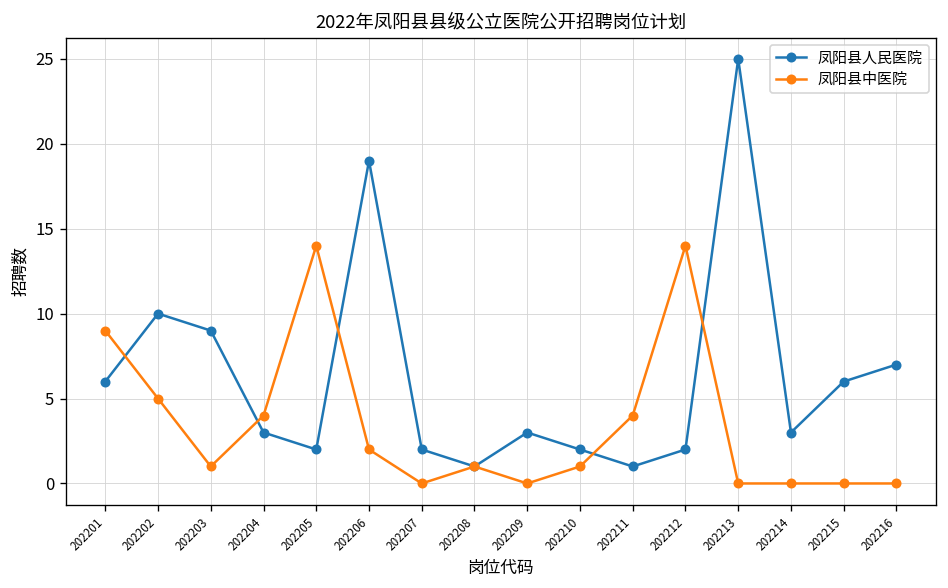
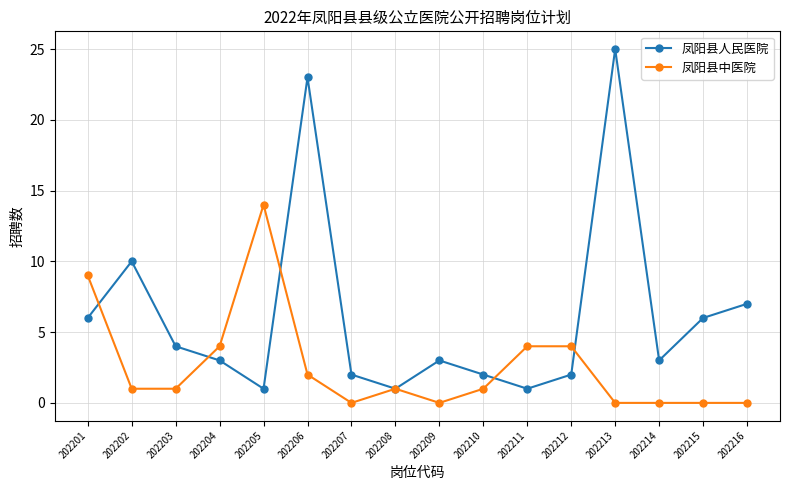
  {
    "凤阳县人民医院": {
      "202201": 6,
      "202202": 10,
-     "202203": 9,
+     "202203": 4,
      "202204": 3,
-     "202205": 2,
-     "202206": 19,
+     "202205": 1,
+     "202206": 23,
      "202207": 2,
      "202209": 3,
      "202210": 2,
      "202211": 1,
      "202212": 2,
      "202213": 25,
      "202214": 3,
      "202215": 6,
      "202216": 7
    },
    "凤阳县中医院": {
      "202201": 9,
-     "202202": 5,
+     "202202": 1,
      "202203": 1,
      "202204": 4,
      "202205": 14,
      "202206": 2,
      "202207": 0,
      "202209": 0,
      "202210": 1,
      "202211": 4,
-     "202212": 14,
+     "202212": 4,
      "202213": 0,
      "202214": 0,
      "202215": 0,
      "202216": 0
    }
  }
